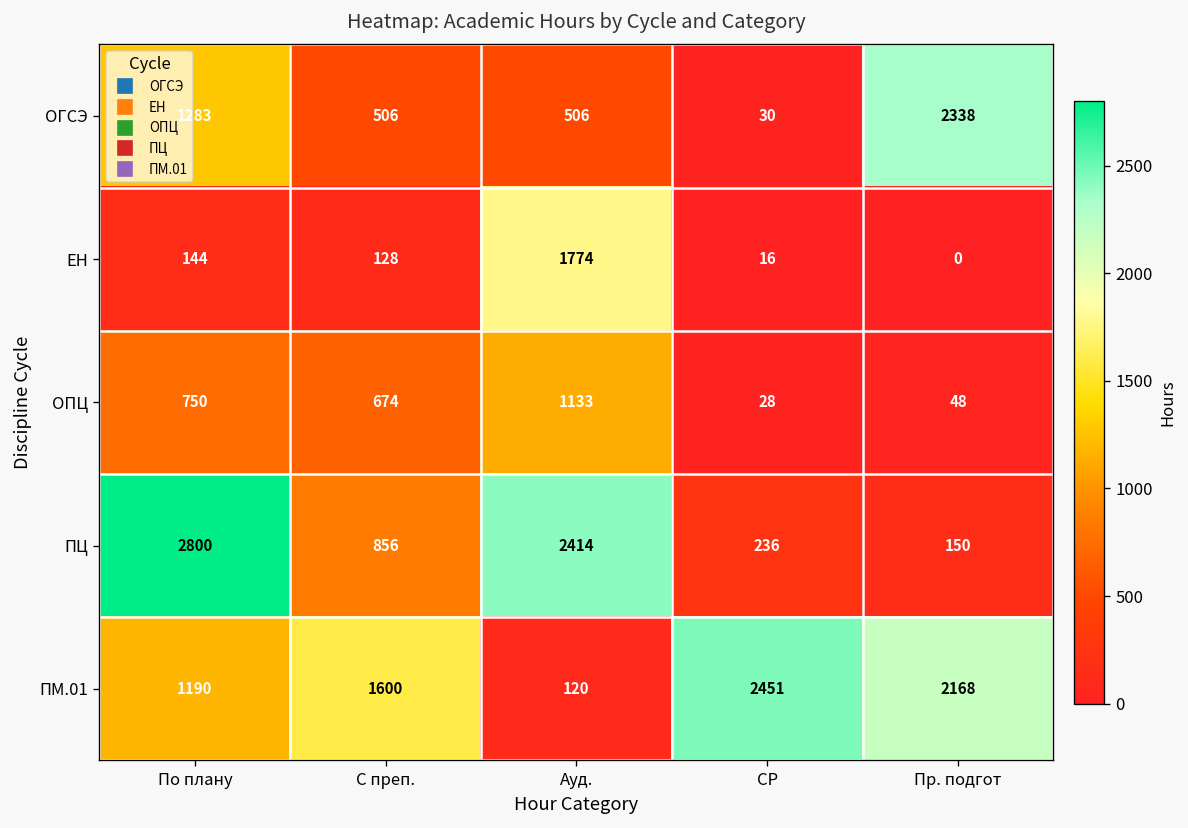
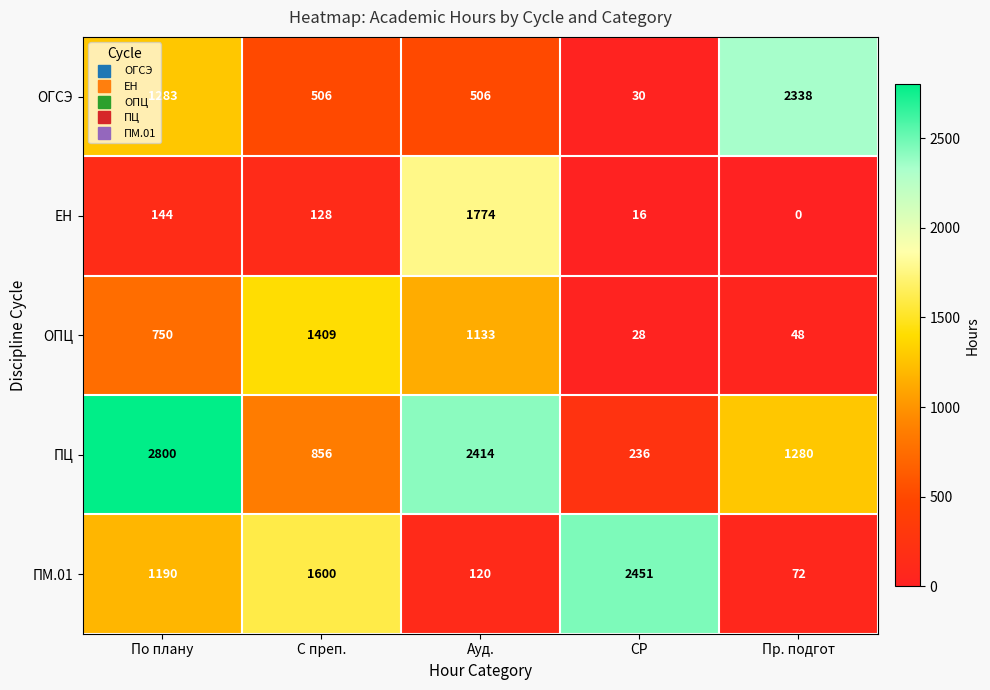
  {
    "ОГСЭ": {
      "С преп.": 506,
      "Ауд.": 506,
      "СР": 30,
      "Пр. подгот": 2338
    },
    "ЕН": {
      "По плану": 144,
      "С преп.": 128,
      "Ауд.": 1774,
      "СР": 16,
      "Пр. подгот": 0
    },
    "ОПЦ": {
      "По плану": 750,
-     "С преп.": 674,
+     "С преп.": 1409,
      "Ауд.": 1133,
      "СР": 28,
      "Пр. подгот": 48
    },
    "ПЦ": {
      "По плану": 2800,
      "С преп.": 856,
      "Ауд.": 2414,
      "СР": 236,
-     "Пр. подгот": 150
+     "Пр. подгот": 1280
    },
    "ПМ.01": {
      "По плану": 1190,
      "С преп.": 1600,
      "Ауд.": 120,
      "СР": 2451,
-     "Пр. подгот": 2168
+     "Пр. подгот": 72
    }
  }
